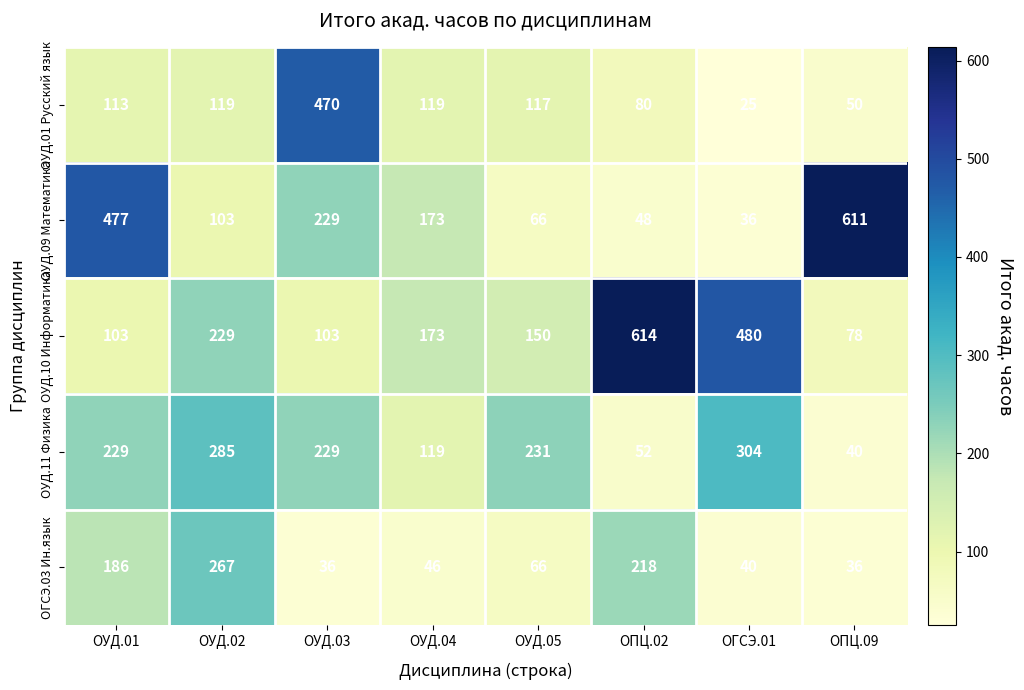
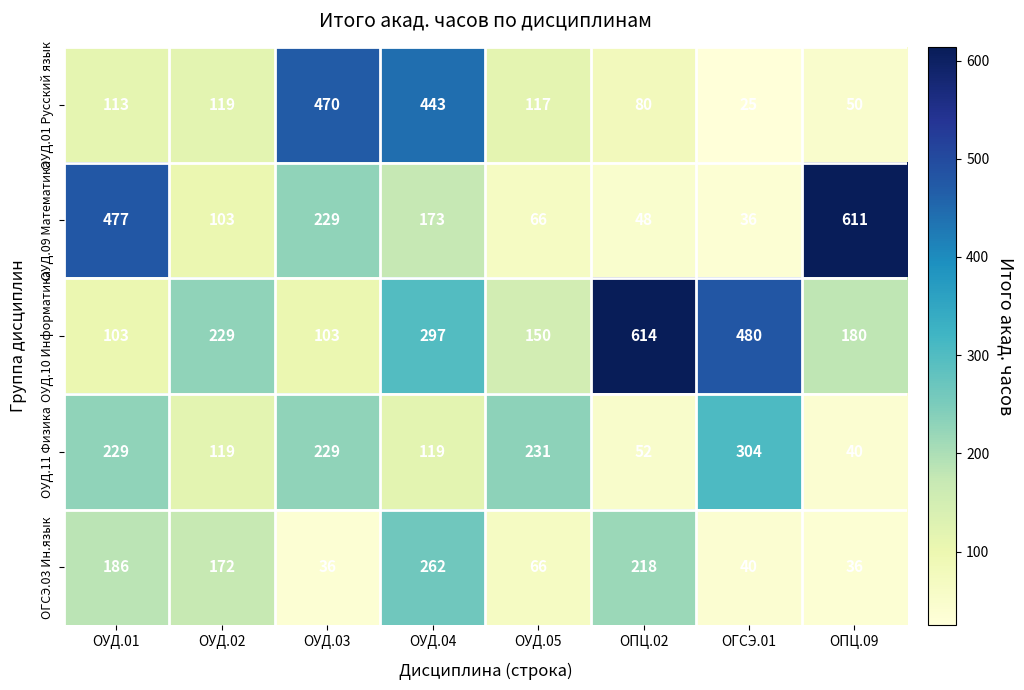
  {
    "ОУД.01 Русский язык": {
      "ОУД.01": 113,
      "ОУД.02": 119,
      "ОУД.03": 470,
-     "ОУД.04": 119,
+     "ОУД.04": 443,
      "ОУД.05": 117,
      "ОПЦ.02": 80,
      "ОПЦ.09": 50
    },
    "ОУД.09 Математика": {
      "ОУД.01": 477,
      "ОУД.02": 103,
      "ОУД.03": 229,
      "ОУД.04": 173,
      "ОУД.05": 66,
      "ОПЦ.02": 48,
      "ОПЦ.09": 611
    },
    "ОУД.10 Информатика": {
      "ОУД.01": 103,
      "ОУД.02": 229,
      "ОУД.03": 103,
-     "ОУД.04": 173,
+     "ОУД.04": 297,
      "ОУД.05": 150,
      "ОПЦ.02": 614,
      "ОГСЭ.01": 480,
-     "ОПЦ.09": 78
+     "ОПЦ.09": 180
    },
    "ОУД.11 Физика": {
      "ОУД.01": 229,
-     "ОУД.02": 285,
+     "ОУД.02": 119,
      "ОУД.03": 229,
      "ОУД.04": 119,
      "ОУД.05": 231,
      "ОПЦ.02": 52,
      "ОГСЭ.01": 304
    },
    "ОГСЭ.03 Ин.язык": {
      "ОУД.01": 186,
-     "ОУД.02": 267,
-     "ОУД.04": 46,
+     "ОУД.02": 172,
+     "ОУД.04": 262,
      "ОУД.05": 66,
      "ОПЦ.02": 218
    }
  }
